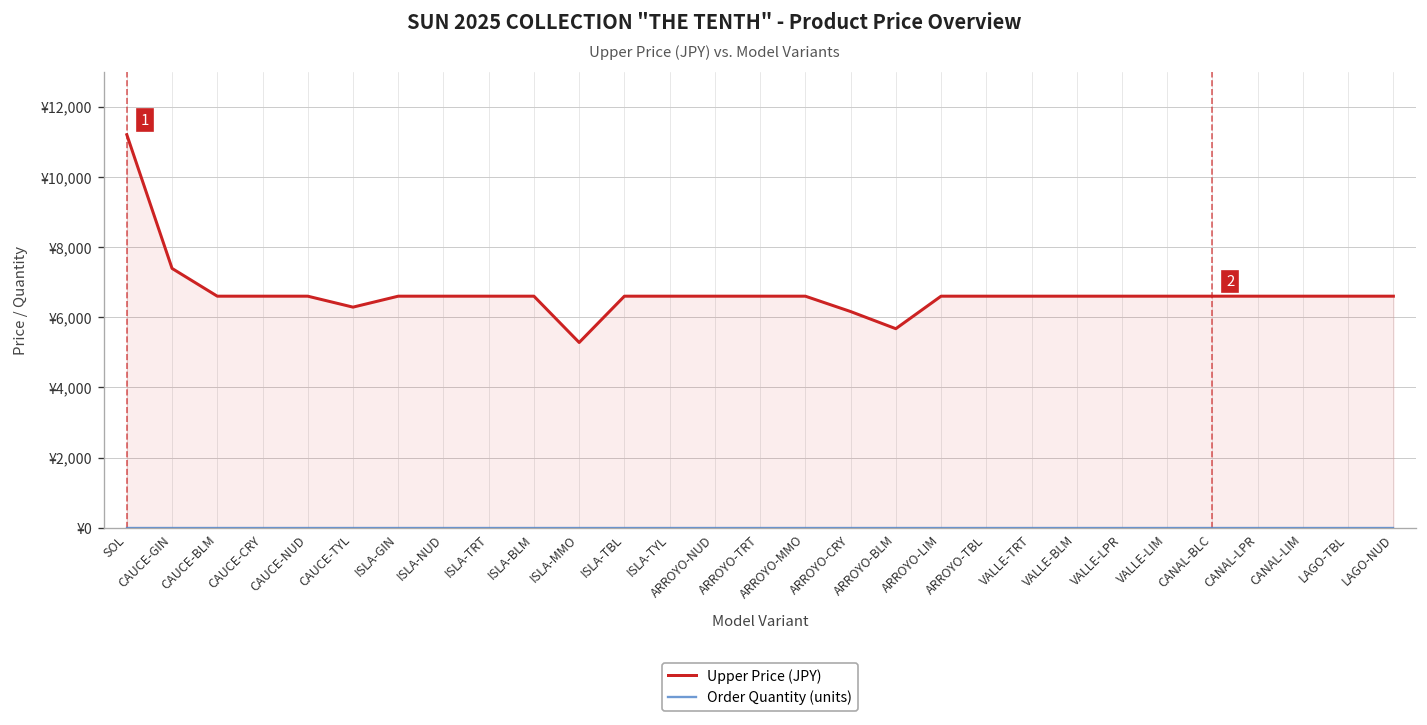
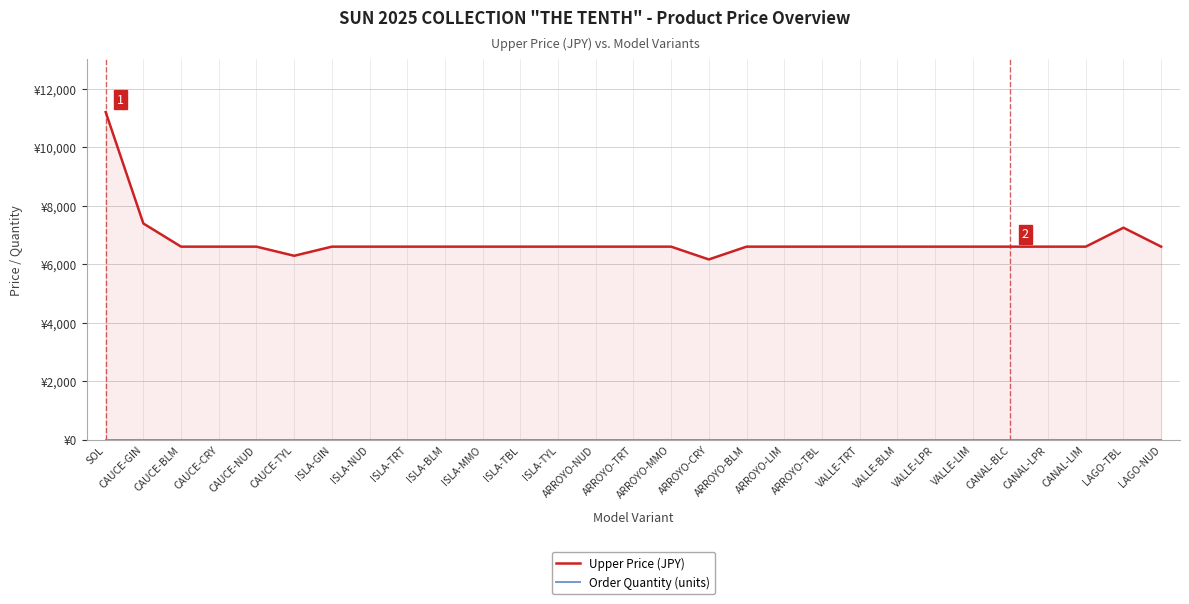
  {
    "Upper Price (JPY)": {
      "CAUCE-GIN": "¥7,400",
      "CAUCE-BLM": "¥6,600",
      "CAUCE-CRY": "¥6,600",
      "CAUCE-NUD": "¥6,600",
      "CAUCE-TYL": "¥6,300",
      "ISLA-GIN": "¥6,600",
      "ISLA-NUD": "¥6,600",
      "ISLA-TRT": "¥6,600",
      "ISLA-BLM": "¥6,600",
-     "ISLA-MMO": "¥5,300",
+     "ISLA-MMO": "¥6,600",
      "ISLA-TBL": "¥6,600",
      "ISLA-TYL": "¥6,600",
      "ARROYO-NUD": "¥6,600",
      "ARROYO-TRT": "¥6,600",
      "ARROYO-MMO": "¥6,600",
      "ARROYO-CRY": "¥6,200",
-     "ARROYO-BLM": "¥5,700",
+     "ARROYO-BLM": "¥6,600",
      "ARROYO-LIM": "¥6,600",
      "ARROYO-TBL": "¥6,600",
      "VALLE-TRT": "¥6,600",
      "VALLE-BLM": "¥6,600",
      "VALLE-LPR": "¥6,600",
      "VALLE-LIM": "¥6,600",
      "CANAL-LPR": "¥6,600",
      "CANAL-LIM": "¥6,600",
-     "LAGO-TBL": "¥6,600",
+     "LAGO-TBL": "¥7,200",
      "LAGO-NUD": "¥6,600"
    },
    "Order Quantity (units)": {
      "SOL": "¥0",
      "CAUCE-GIN": "¥0",
      "CAUCE-BLM": "¥0",
      "CAUCE-CRY": "¥0",
      "CAUCE-NUD": "¥0",
      "CAUCE-TYL": "¥0",
      "ISLA-GIN": "¥0",
      "ISLA-NUD": "¥0",
      "ISLA-TRT": "¥0",
      "ISLA-BLM": "¥0",
      "ISLA-MMO": "¥0",
      "ISLA-TBL": "¥0",
      "ISLA-TYL": "¥0",
      "ARROYO-NUD": "¥0",
      "ARROYO-TRT": "¥0",
      "ARROYO-MMO": "¥0",
      "ARROYO-CRY": "¥0",
      "ARROYO-BLM": "¥0",
      "ARROYO-LIM": "¥0",
      "ARROYO-TBL": "¥0",
      "VALLE-TRT": "¥0",
      "VALLE-BLM": "¥0",
      "VALLE-LPR": "¥0",
      "VALLE-LIM": "¥0",
      "CANAL-BLC": "¥0",
      "CANAL-LPR": "¥0",
      "CANAL-LIM": "¥0",
      "LAGO-TBL": "¥0",
      "LAGO-NUD": "¥0"
    }
  }
